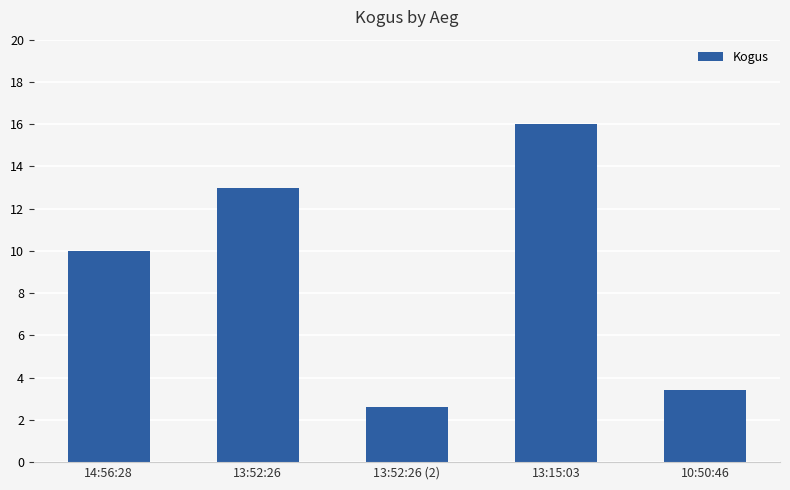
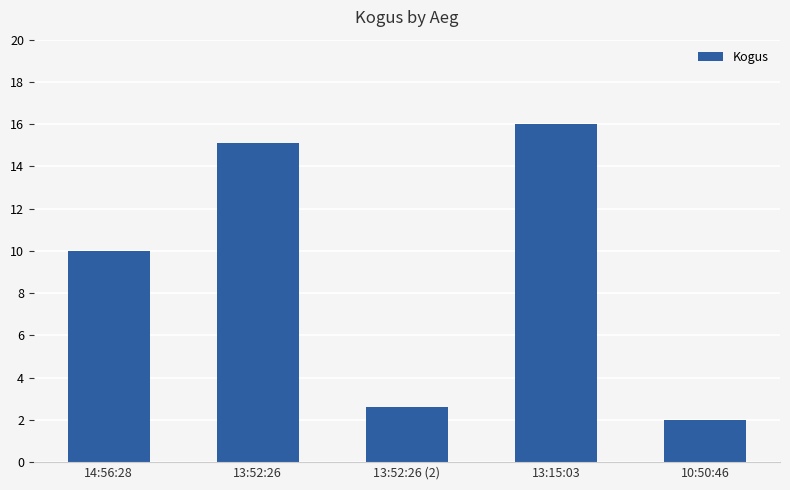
  {
    "14:56:28": 10.0,
-   "13:52:26": 13.0,
+   "13:52:26": 15.1,
    "13:52:26 (2)": 2.6,
    "13:15:03": 16.0,
-   "10:50:46": 3.4
+   "10:50:46": 2.0
  }
